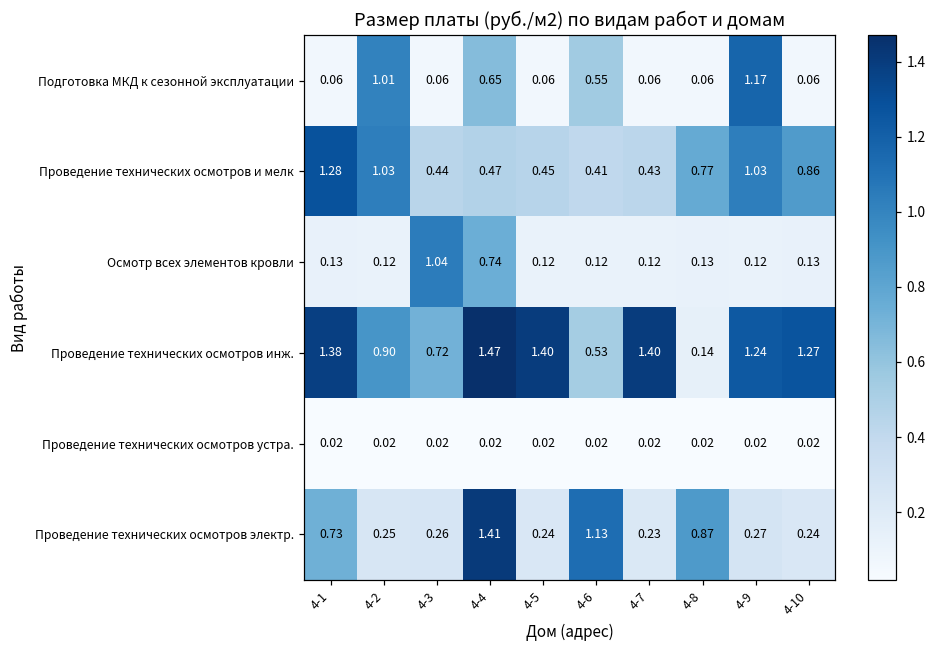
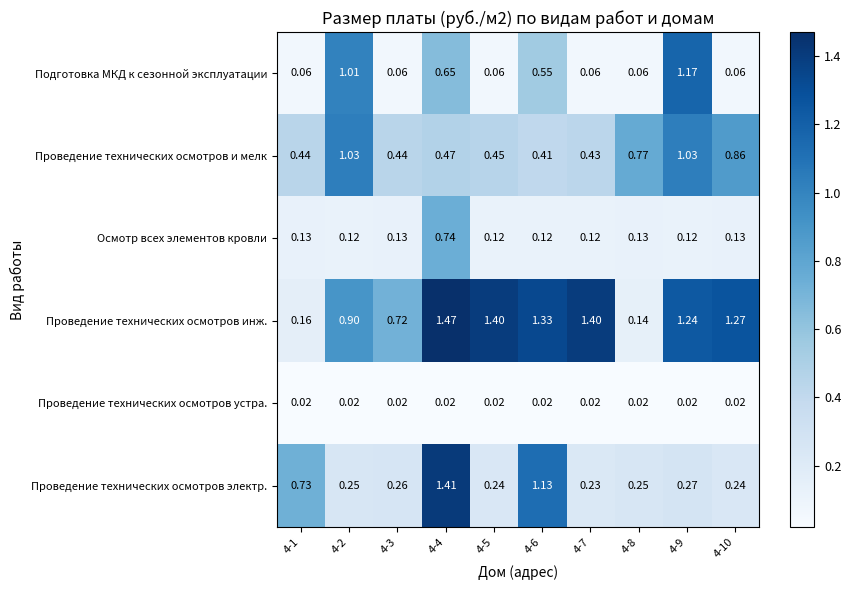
  {
    "Подготовка МКД к сезонной эксплуатации": {
      "4-1": 0.06,
      "4-2": 1.01,
      "4-3": 0.06,
      "4-4": 0.65,
      "4-5": 0.06,
      "4-6": 0.55,
      "4-7": 0.06,
      "4-8": 0.06,
      "4-9": 1.17,
      "4-10": 0.06
    },
    "Проведение технических осмотров и мелк": {
-     "4-1": 1.28,
+     "4-1": 0.44,
      "4-2": 1.03,
      "4-3": 0.44,
      "4-4": 0.47,
      "4-5": 0.45,
      "4-6": 0.41,
      "4-7": 0.43,
      "4-8": 0.77,
      "4-9": 1.03,
      "4-10": 0.86
    },
    "Осмотр всех элементов кровли": {
      "4-1": 0.13,
      "4-2": 0.12,
-     "4-3": 1.04,
+     "4-3": 0.13,
      "4-4": 0.74,
      "4-5": 0.12,
      "4-6": 0.12,
      "4-7": 0.12,
      "4-8": 0.13,
      "4-9": 0.12,
      "4-10": 0.13
    },
    "Проведение технических осмотров инж.": {
-     "4-1": 1.38,
+     "4-1": 0.16,
      "4-2": 0.90,
      "4-3": 0.72,
      "4-4": 1.47,
      "4-5": 1.40,
-     "4-6": 0.53,
+     "4-6": 1.33,
      "4-7": 1.40,
      "4-8": 0.14,
      "4-9": 1.24,
      "4-10": 1.27
    },
    "Проведение технических осмотров устра.": {
      "4-1": 0.02,
      "4-2": 0.02,
      "4-3": 0.02,
      "4-4": 0.02,
      "4-5": 0.02,
      "4-6": 0.02,
      "4-7": 0.02,
      "4-8": 0.02,
      "4-9": 0.02,
      "4-10": 0.02
    },
    "Проведение технических осмотров электр.": {
      "4-1": 0.73,
      "4-2": 0.25,
      "4-3": 0.26,
      "4-4": 1.41,
      "4-5": 0.24,
      "4-6": 1.13,
      "4-7": 0.23,
-     "4-8": 0.87,
+     "4-8": 0.25,
      "4-9": 0.27,
      "4-10": 0.24
    }
  }
